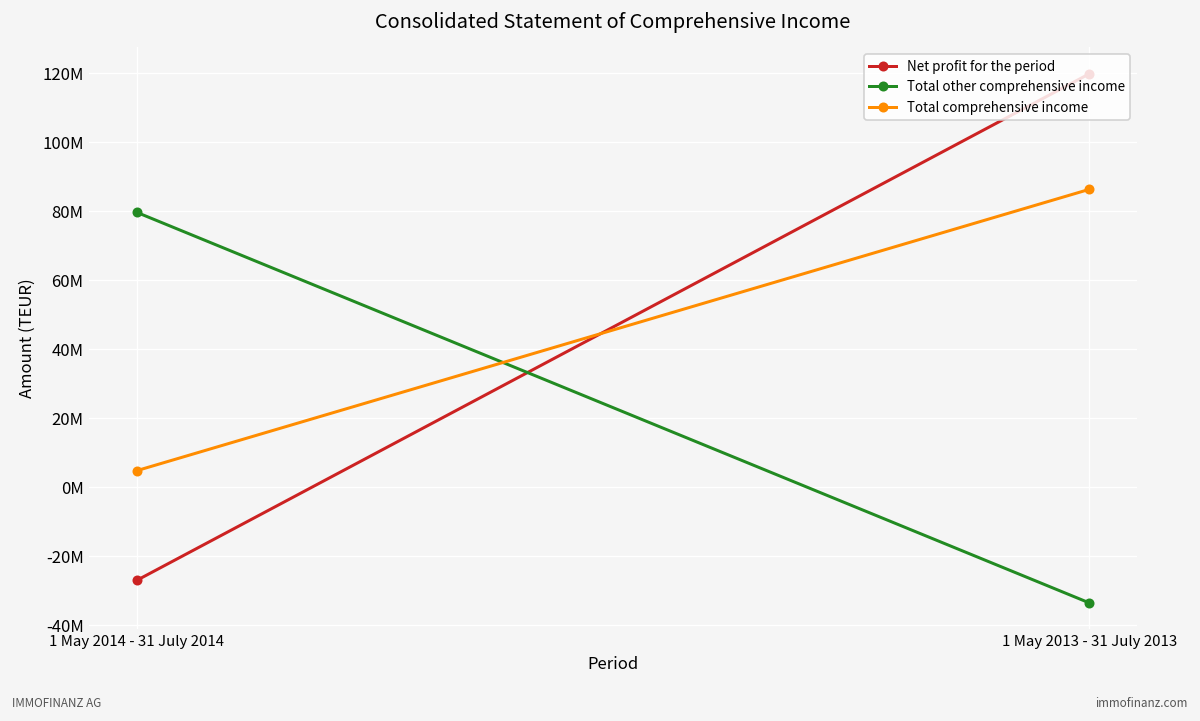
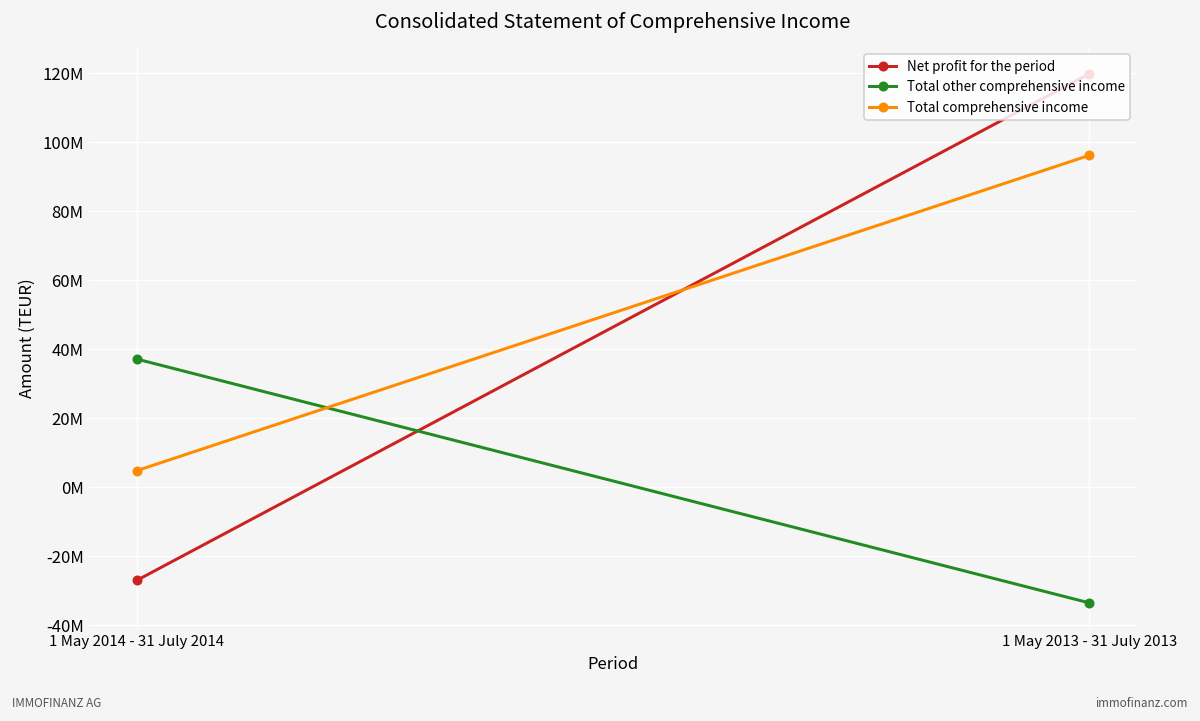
  {
    "Net profit for the period": {
      "1 May 2014 - 31 July 2014": -27000000
    },
    "Total other comprehensive income": {
-     "1 May 2014 - 31 July 2014": 80000000,
+     "1 May 2014 - 31 July 2014": 37000000,
      "1 May 2013 - 31 July 2013": -33000000
    },
    "Total comprehensive income": {
      "1 May 2014 - 31 July 2014": 5000000,
-     "1 May 2013 - 31 July 2013": 86000000
+     "1 May 2013 - 31 July 2013": 96000000
    }
  }
